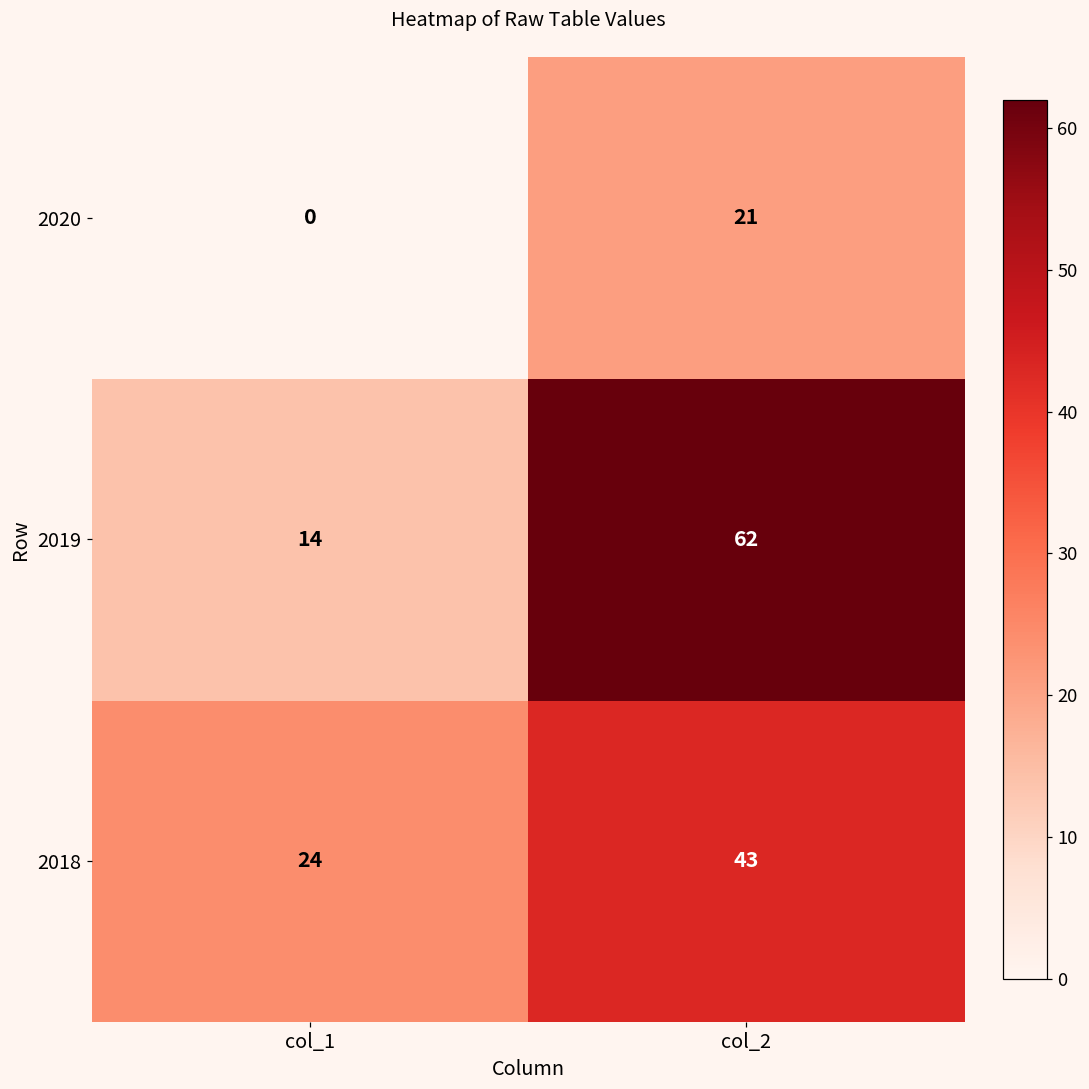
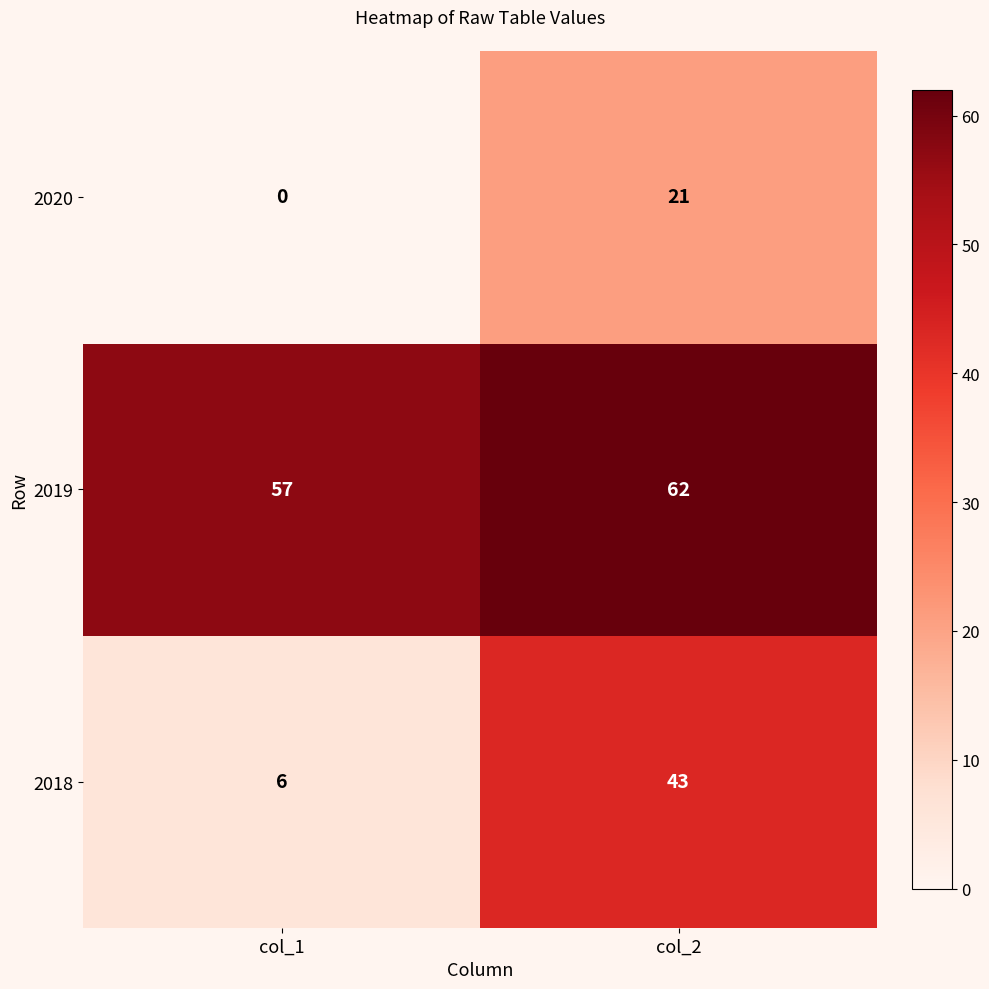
  {
    "2020": {
      "col_1": 0,
      "col_2": 21
    },
    "2019": {
-     "col_1": 14,
+     "col_1": 57,
      "col_2": 62
    },
    "2018": {
-     "col_1": 24,
+     "col_1": 6,
      "col_2": 43
    }
  }
